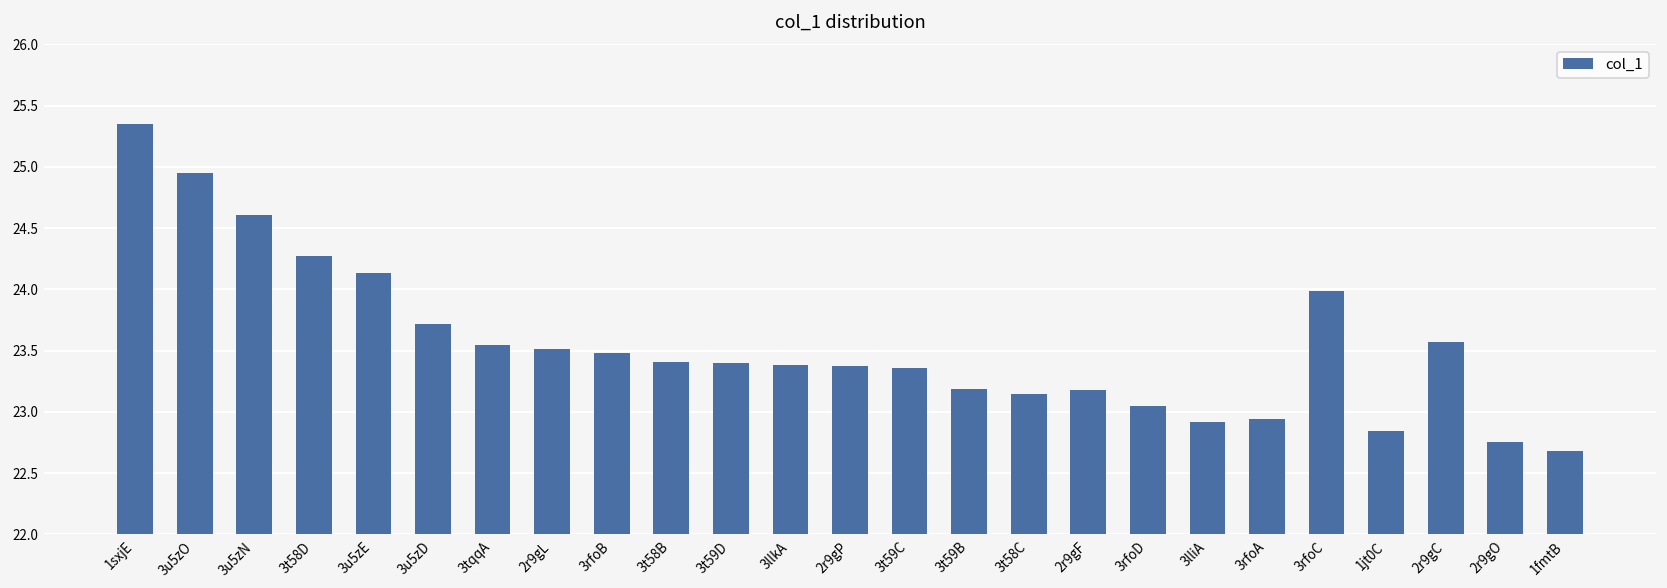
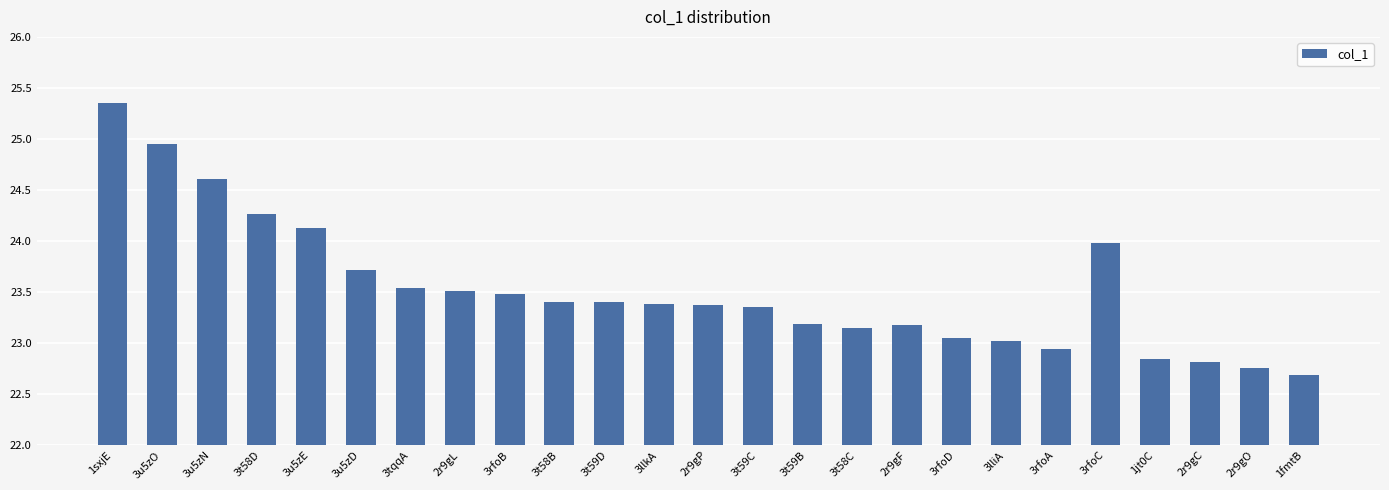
  {
    "1sxjE": 25.35,
    "3u5zO": 24.95,
    "3u5zN": 24.61,
    "3t58D": 24.27,
    "3u5zE": 24.13,
    "3u5zD": 23.72,
    "3tqqA": 23.54,
    "2r9gL": 23.51,
    "3rfoB": 23.48,
    "3t58B": 23.41,
    "3t59D": 23.40,
    "3llkA": 23.39,
    "2r9gP": 23.37,
    "3t59C": 23.36,
    "3t59B": 23.19,
    "3t58C": 23.15,
    "2r9gF": 23.18,
    "3rfoD": 23.05,
-   "3lliA": 22.91,
+   "3lliA": 23.02,
    "3rfoA": 22.94,
    "3rfoC": 23.99,
    "1jt0C": 22.85,
-   "2r9gC": 23.57,
+   "2r9gC": 22.82,
    "2r9gO": 22.76,
    "1fmtB": 22.68
  }
